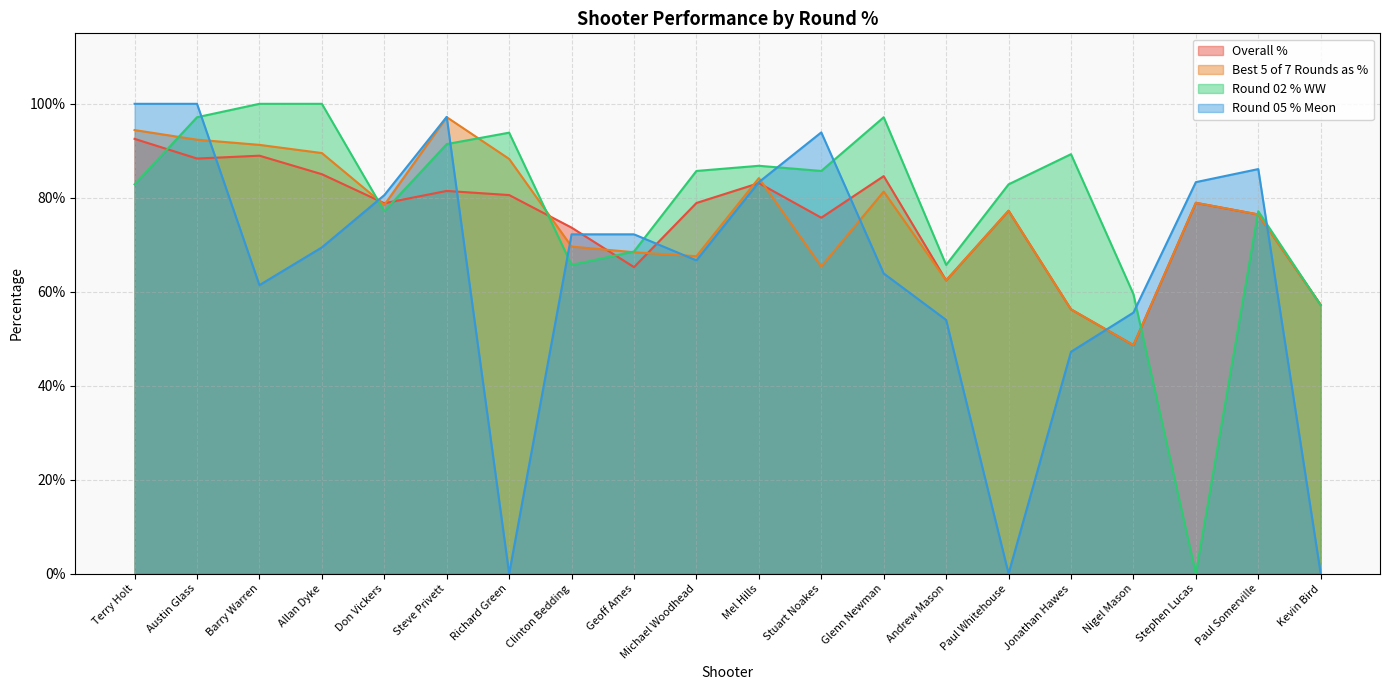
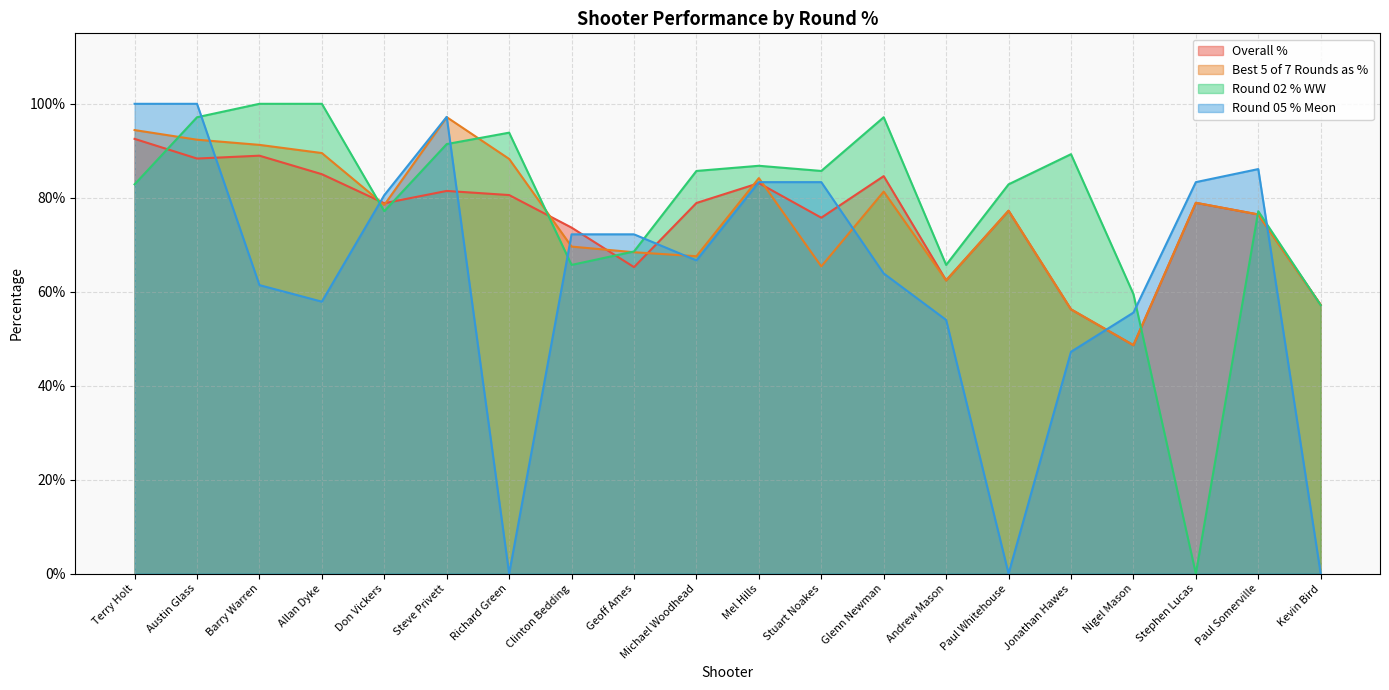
  {
    "Round 02 % WW": {
      "Terry Holt": "83%",
      "Austin Glass": "97%",
      "Barry Warren": "100%",
      "Allan Dyke": "100%",
      "Don Vickers": "77%",
      "Steve Privett": "91%",
      "Richard Green": "94%",
      "Clinton Bedding": "66%",
      "Michael Woodhead": "86%",
      "Mel Hills": "87%",
      "Stuart Noakes": "86%",
      "Glenn Newman": "97%",
      "Andrew Mason": "66%",
      "Paul Whitehouse": "83%",
      "Jonathan Hawes": "89%",
      "Nigel Mason": "60%",
      "Stephen Lucas": "0%",
      "Paul Somerville": "77%"
    },
    "Round 05 % Meon": {
      "Terry Holt": "100%",
      "Austin Glass": "100%",
      "Barry Warren": "61%",
-     "Allan Dyke": "69%",
+     "Allan Dyke": "58%",
      "Don Vickers": "81%",
      "Richard Green": "0%",
      "Clinton Bedding": "72%",
      "Geoff Ames": "72%",
      "Michael Woodhead": "67%",
-     "Stuart Noakes": "94%",
+     "Stuart Noakes": "83%",
      "Glenn Newman": "64%",
      "Andrew Mason": "54%",
      "Paul Whitehouse": "0%",
      "Jonathan Hawes": "47%",
      "Nigel Mason": "56%",
      "Stephen Lucas": "83%",
      "Paul Somerville": "86%",
      "Kevin Bird": "0%"
    }
  }
